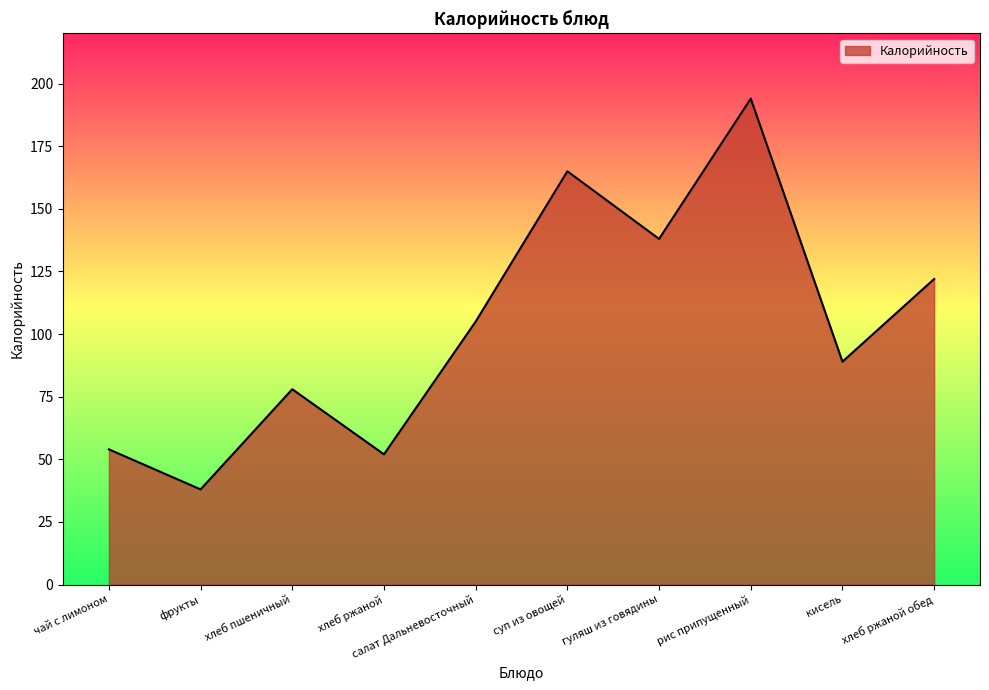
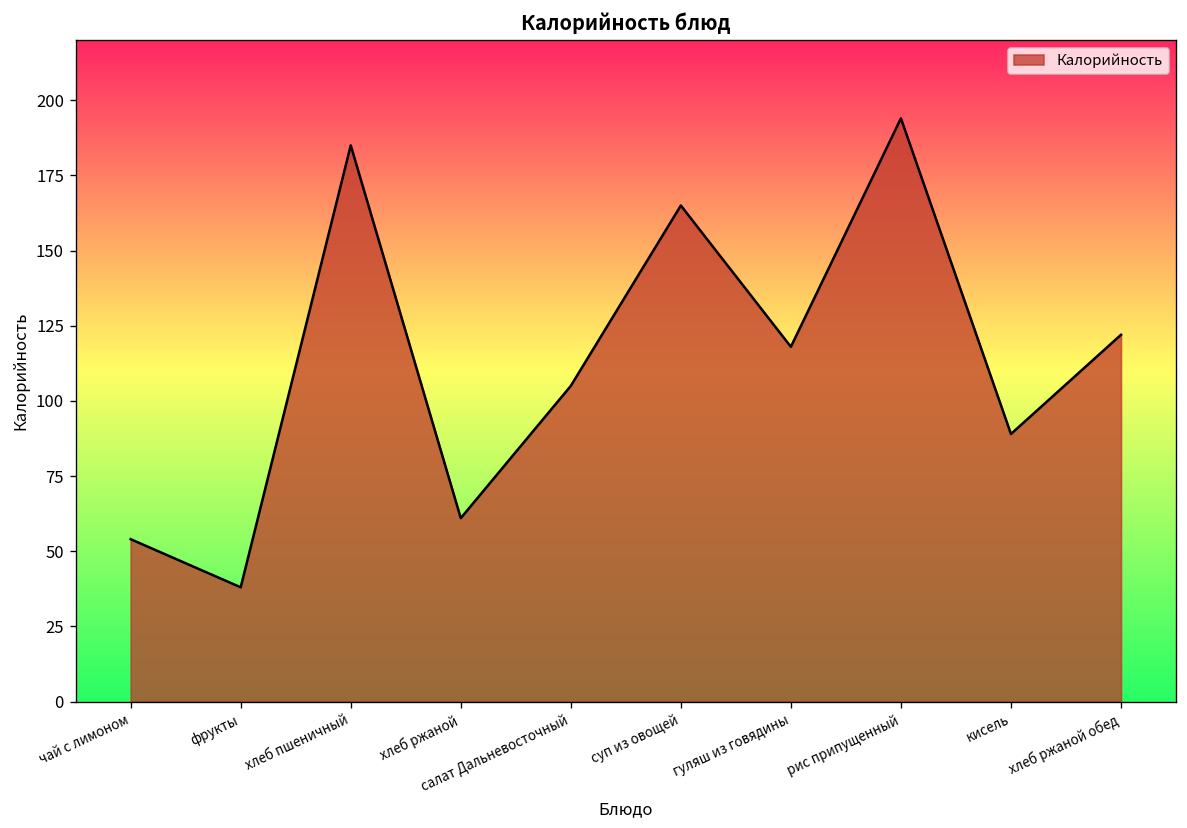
  {
    "чай с лимоном": 54,
    "фрукты": 38,
-   "хлеб пшеничный": 78,
-   "хлеб ржаной": 52,
+   "хлеб пшеничный": 185,
+   "хлеб ржаной": 61,
    "салат Дальневосточный": 105,
    "суп из овощей": 165,
-   "гуляш из говядины": 138,
+   "гуляш из говядины": 118,
    "рис припущенный": 194,
    "кисель": 89,
    "хлеб ржаной обед": 122
  }
